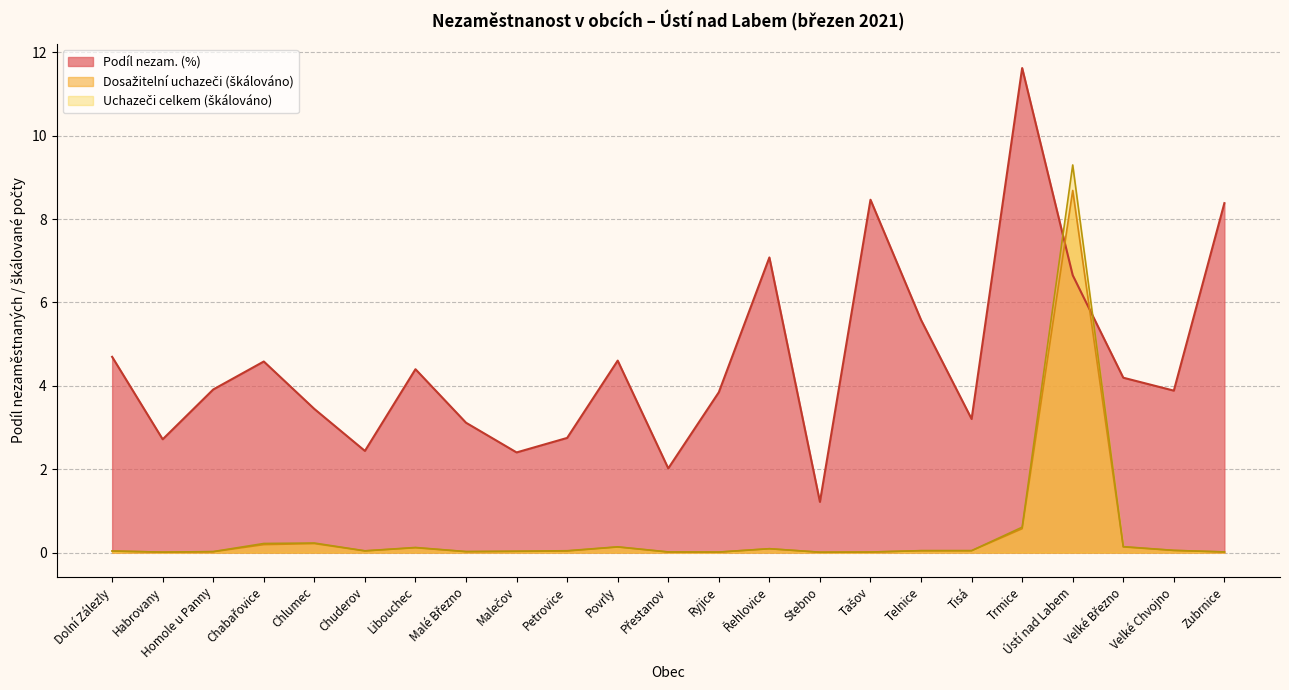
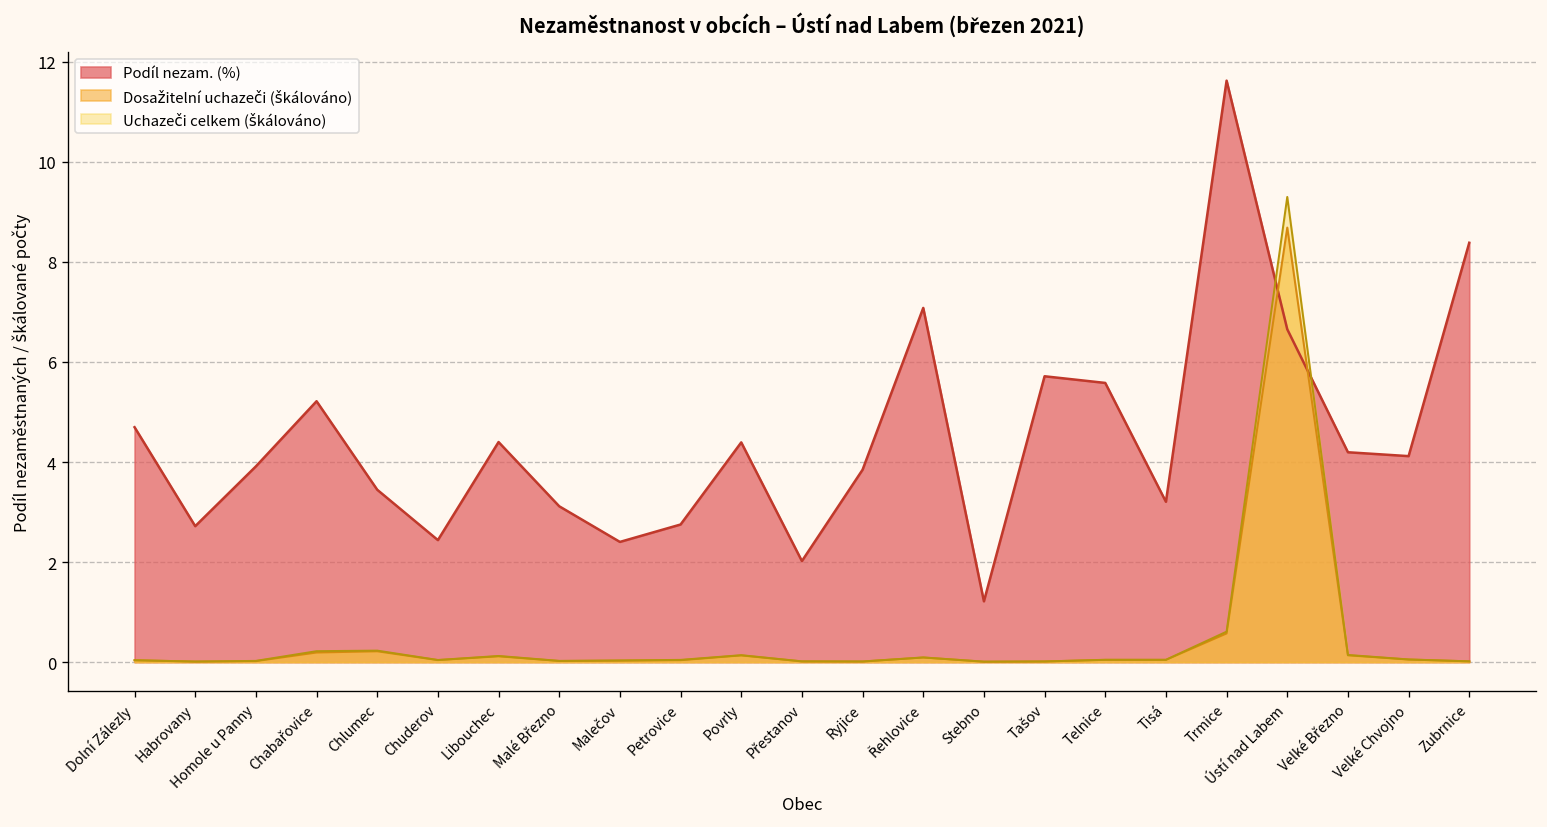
  {
    "Podíl nezam. (%)": {
      "Dolní Zálezly": 4.7,
      "Habrovany": 2.7,
      "Homole u Panny": 3.9,
-     "Chabařovice": 4.6,
+     "Chabařovice": 5.2,
      "Chlumec": 3.4,
      "Chuderov": 2.4,
      "Libouchec": 4.4,
      "Malé Březno": 3.1,
      "Malečov": 2.4,
      "Petrovice": 2.8,
-     "Povrly": 4.6,
+     "Povrly": 4.4,
      "Přestanov": 2.0,
      "Ryjice": 3.8,
      "Řehlovice": 7.1,
      "Stebno": 1.2,
-     "Tašov": 8.5,
+     "Tašov": 5.7,
      "Telnice": 5.6,
      "Tisá": 3.2,
      "Trmice": 11.6,
      "Ústí nad Labem": 6.7,
      "Velké Březno": 4.2,
-     "Velké Chvojno": 3.9,
+     "Velké Chvojno": 4.1,
      "Zubrnice": 8.4
    }
  }
